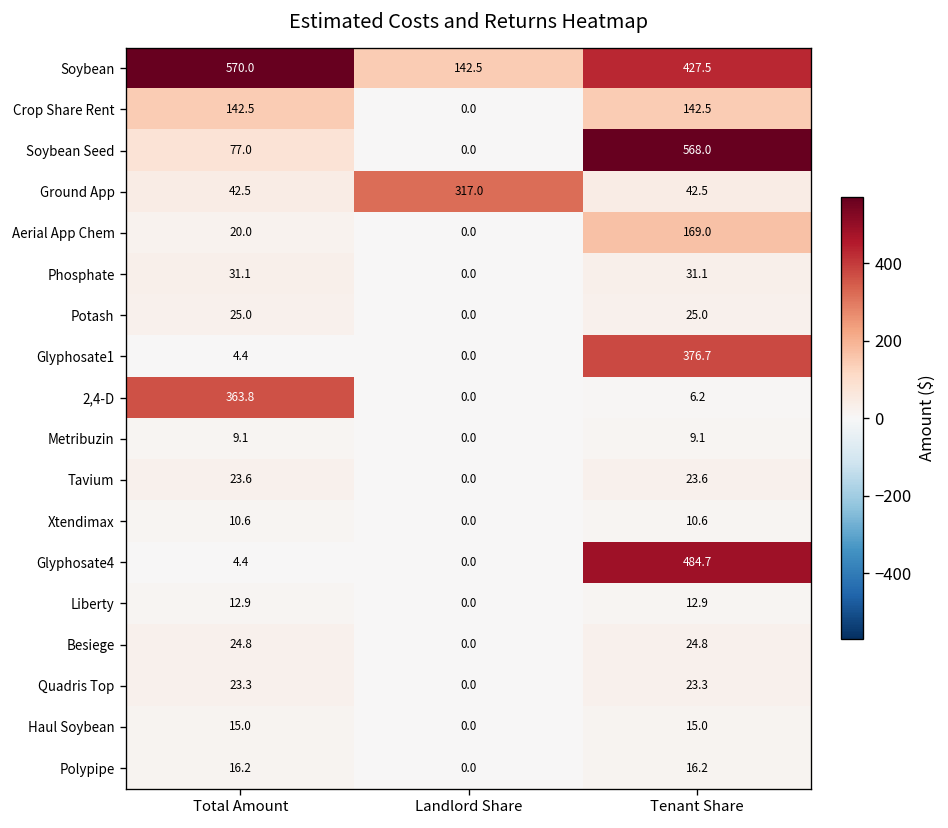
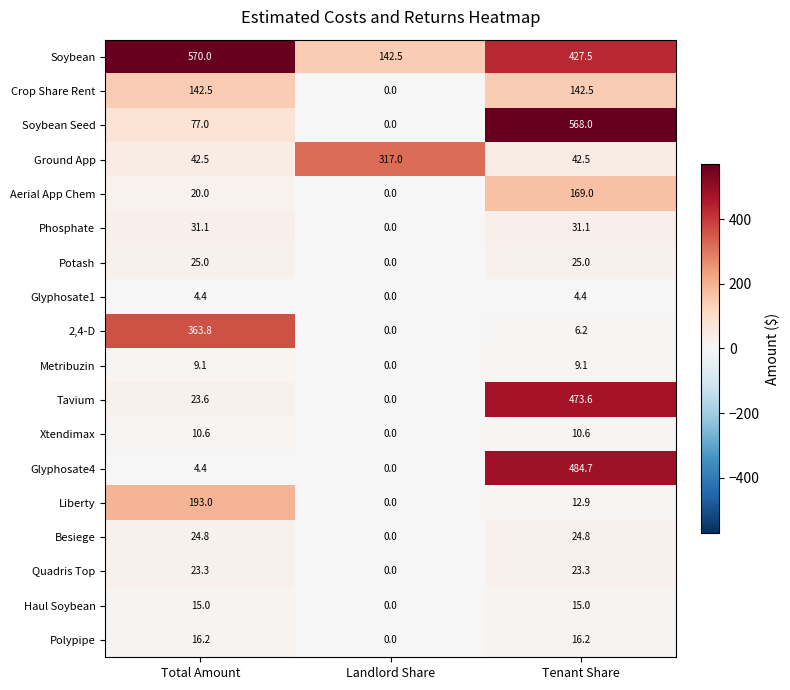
  {
    "Soybean": {
      "Total Amount": 570.0,
      "Landlord Share": 142.5,
      "Tenant Share": 427.5
    },
    "Crop Share Rent": {
      "Total Amount": 142.5,
      "Landlord Share": 0.0,
      "Tenant Share": 142.5
    },
    "Soybean Seed": {
      "Total Amount": 77.0,
      "Landlord Share": 0.0,
      "Tenant Share": 568.0
    },
    "Ground App": {
      "Total Amount": 42.5,
      "Landlord Share": 317.0,
      "Tenant Share": 42.5
    },
    "Aerial App Chem": {
      "Total Amount": 20.0,
      "Landlord Share": 0.0,
      "Tenant Share": 169.0
    },
    "Phosphate": {
      "Total Amount": 31.1,
      "Landlord Share": 0.0,
      "Tenant Share": 31.1
    },
    "Potash": {
      "Total Amount": 25.0,
      "Landlord Share": 0.0,
      "Tenant Share": 25.0
    },
    "Glyphosate1": {
      "Total Amount": 4.4,
      "Landlord Share": 0.0,
-     "Tenant Share": 376.7
+     "Tenant Share": 4.4
    },
    "2,4-D": {
      "Total Amount": 363.8,
      "Landlord Share": 0.0,
      "Tenant Share": 6.2
    },
    "Metribuzin": {
      "Total Amount": 9.1,
      "Landlord Share": 0.0,
      "Tenant Share": 9.1
    },
    "Tavium": {
      "Total Amount": 23.6,
      "Landlord Share": 0.0,
-     "Tenant Share": 23.6
+     "Tenant Share": 473.6
    },
    "Xtendimax": {
      "Total Amount": 10.6,
      "Landlord Share": 0.0,
      "Tenant Share": 10.6
    },
    "Glyphosate4": {
      "Total Amount": 4.4,
      "Landlord Share": 0.0,
      "Tenant Share": 484.7
    },
    "Liberty": {
-     "Total Amount": 12.9,
+     "Total Amount": 193.0,
      "Landlord Share": 0.0,
      "Tenant Share": 12.9
    },
    "Besiege": {
      "Total Amount": 24.8,
      "Landlord Share": 0.0,
      "Tenant Share": 24.8
    },
    "Quadris Top": {
      "Total Amount": 23.3,
      "Landlord Share": 0.0,
      "Tenant Share": 23.3
    },
    "Haul Soybean": {
      "Total Amount": 15.0,
      "Landlord Share": 0.0,
      "Tenant Share": 15.0
    },
    "Polypipe": {
      "Total Amount": 16.2,
      "Landlord Share": 0.0,
      "Tenant Share": 16.2
    }
  }
